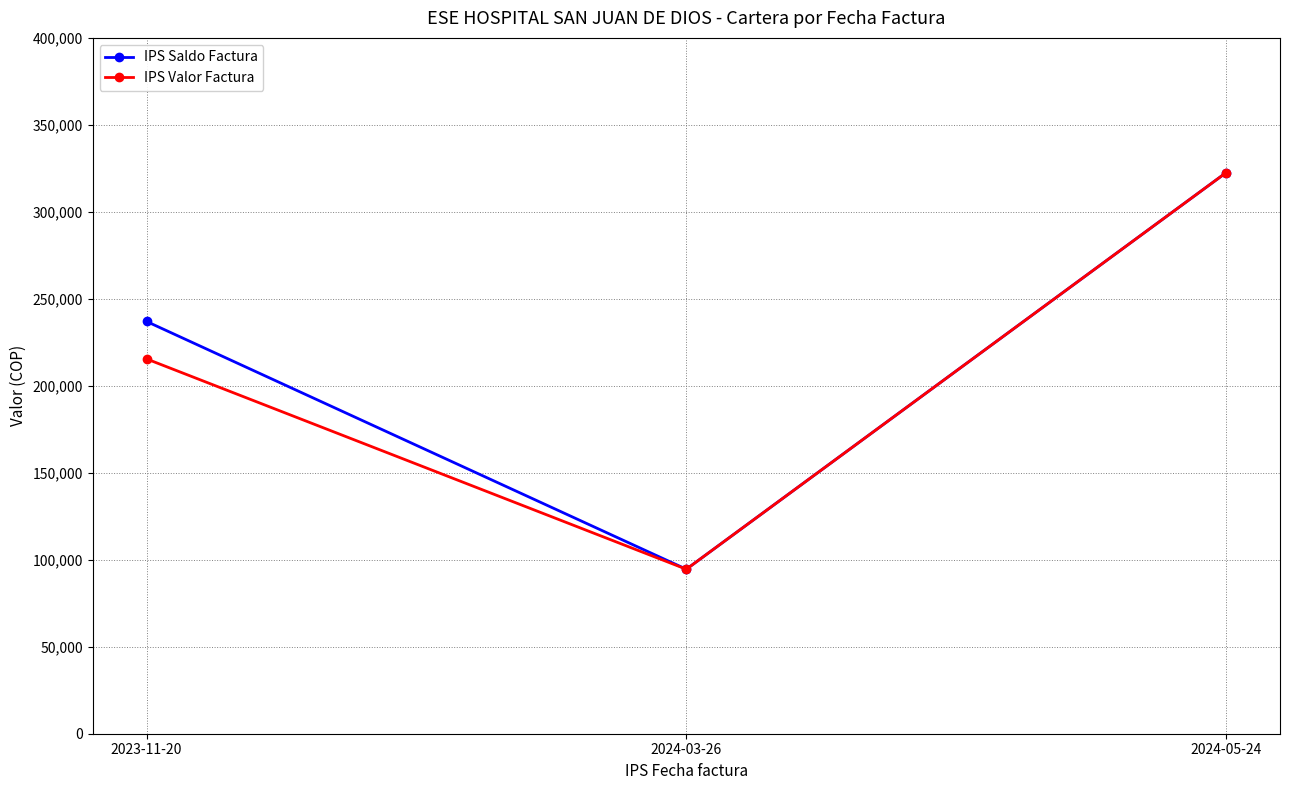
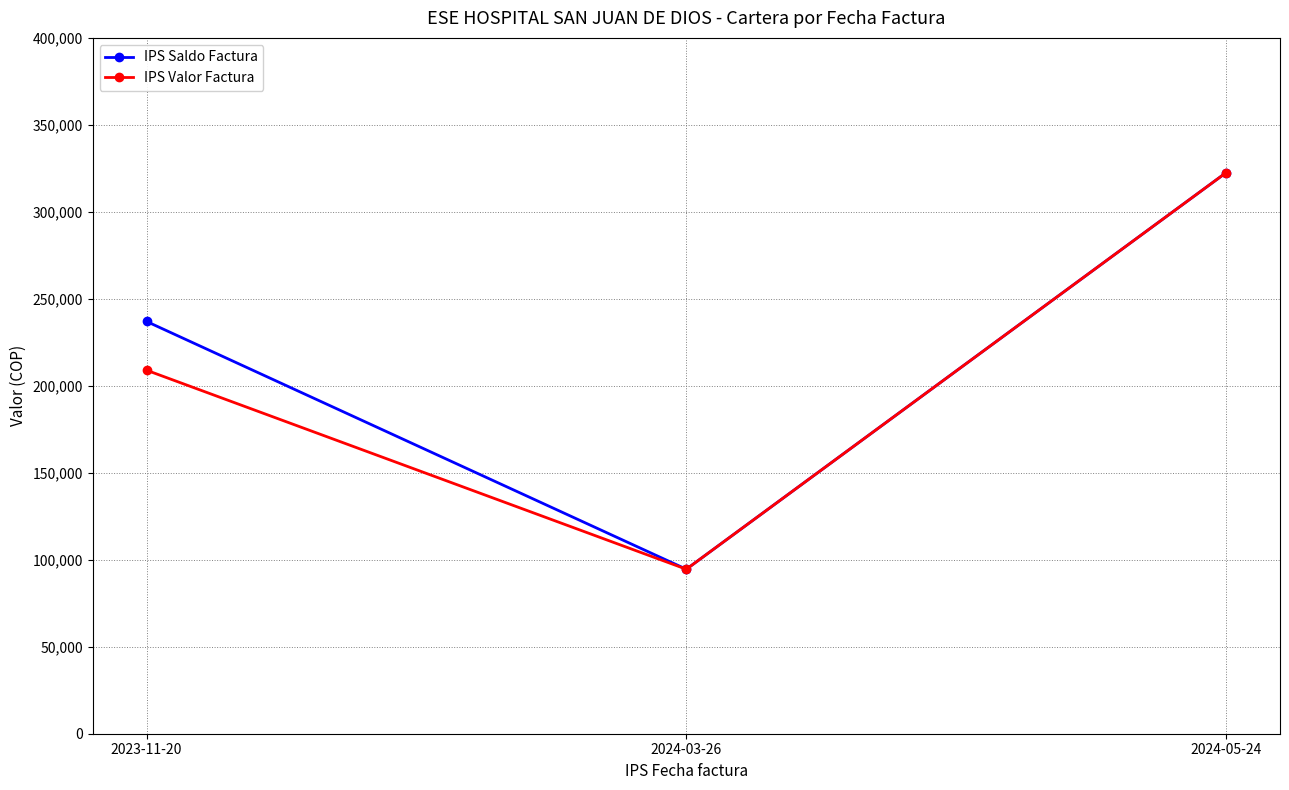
  {
    "IPS Saldo Factura": {
      "2023-11-20": "237,000"
    },
    "IPS Valor Factura": {
-     "2023-11-20": "215,000"
+     "2023-11-20": "209,000"
    }
  }
